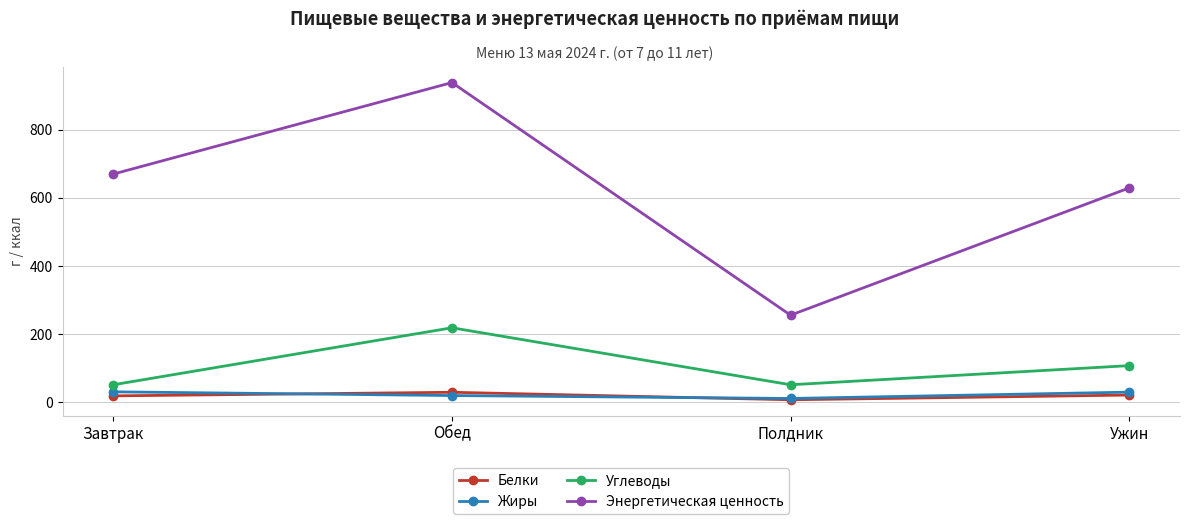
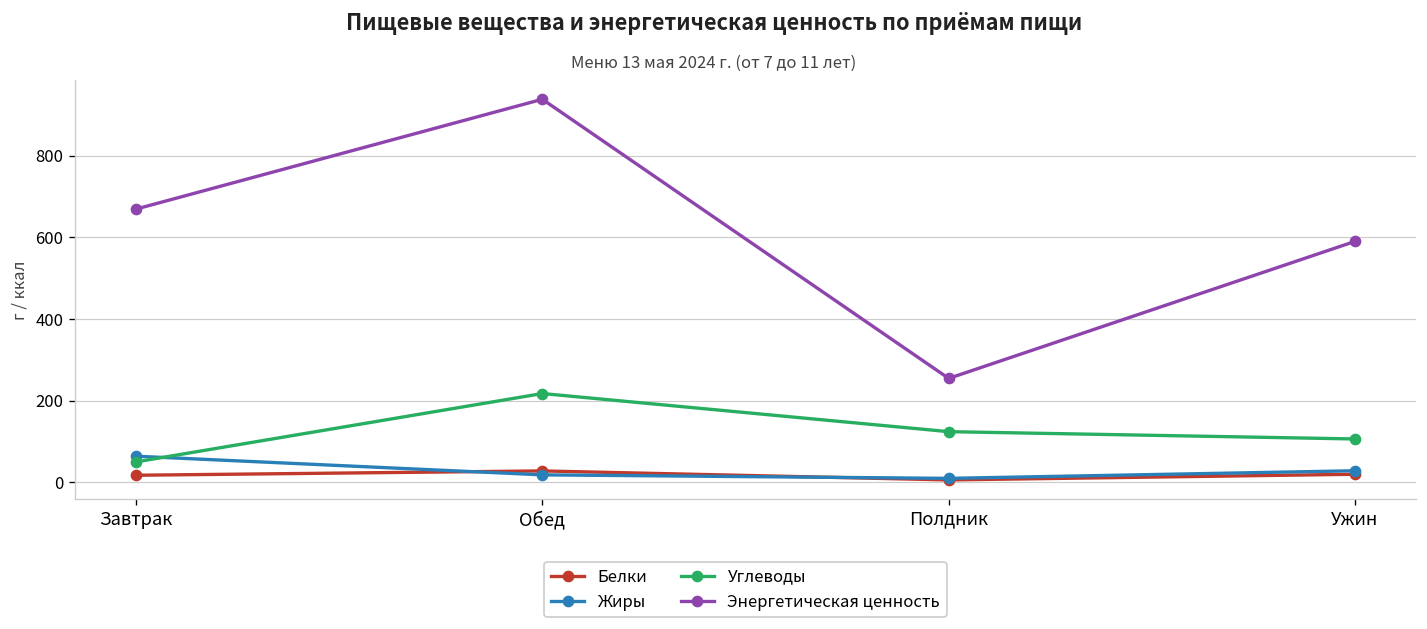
  {
    "Белки": {
      "Завтрак": 20,
      "Обед": 30,
      "Ужин": 20
    },
    "Жиры": {
-     "Завтрак": 30,
+     "Завтрак": 60,
      "Обед": 20,
      "Ужин": 30
    },
    "Углеводы": {
      "Завтрак": 50,
      "Обед": 220,
-     "Полдник": 50,
+     "Полдник": 120,
      "Ужин": 110
    },
    "Энергетическая ценность": {
      "Завтрак": 670,
      "Обед": 940,
      "Полдник": 250,
-     "Ужин": 630
+     "Ужин": 590
    }
  }
